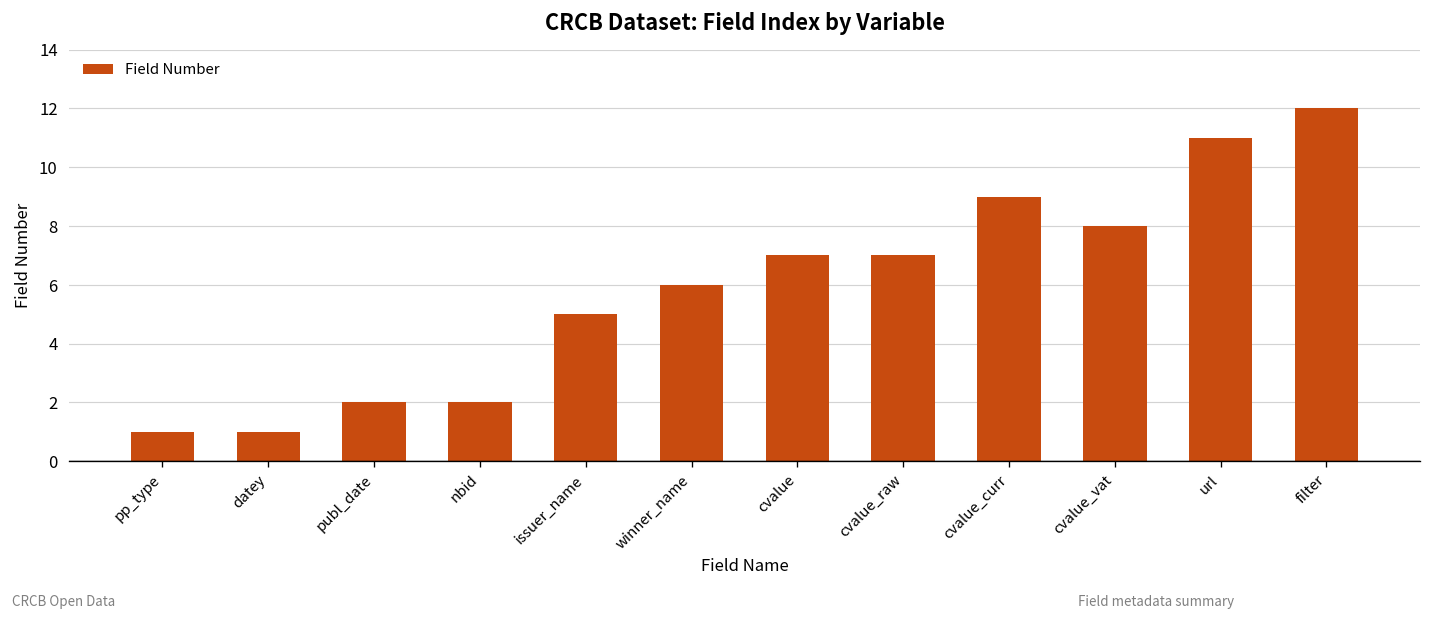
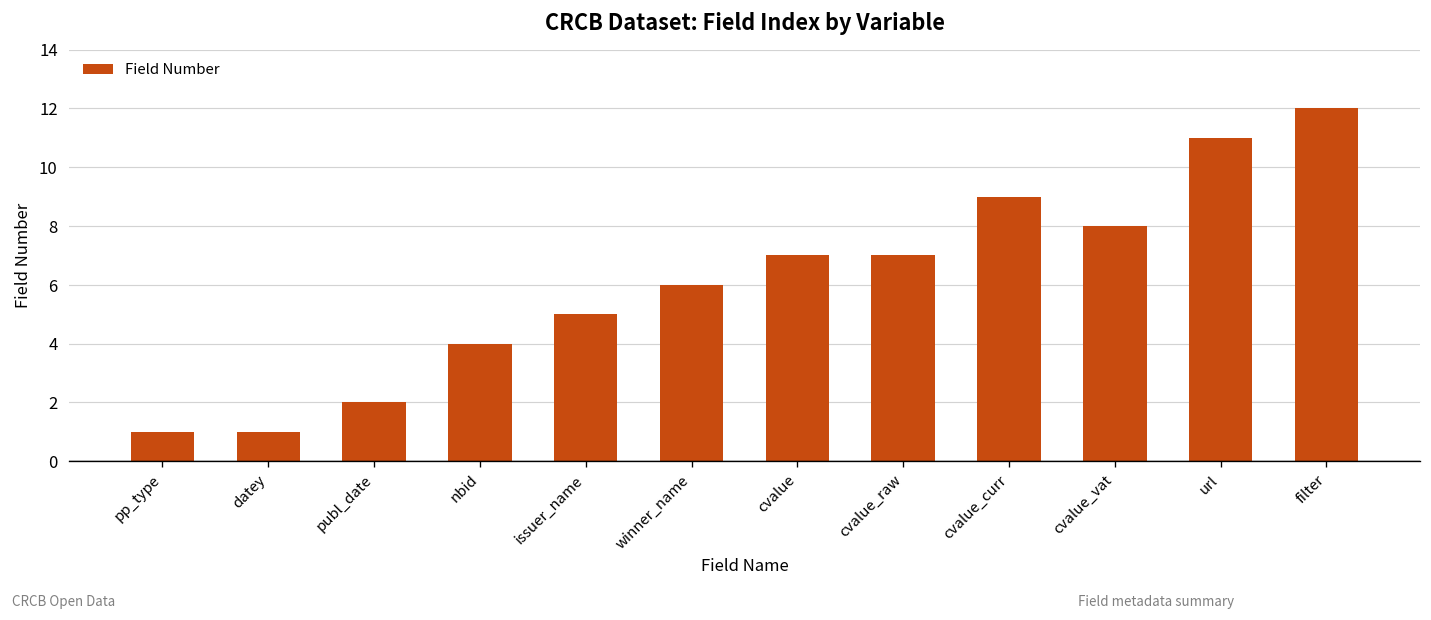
  {
    "pp_type": 1,
    "datey": 1,
    "publ_date": 2,
-   "nbid": 2,
+   "nbid": 4,
    "issuer_name": 5,
    "winner_name": 6,
    "cvalue": 7,
    "cvalue_raw": 7,
    "cvalue_curr": 9,
    "cvalue_vat": 8,
    "url": 11,
    "filter": 12
  }
